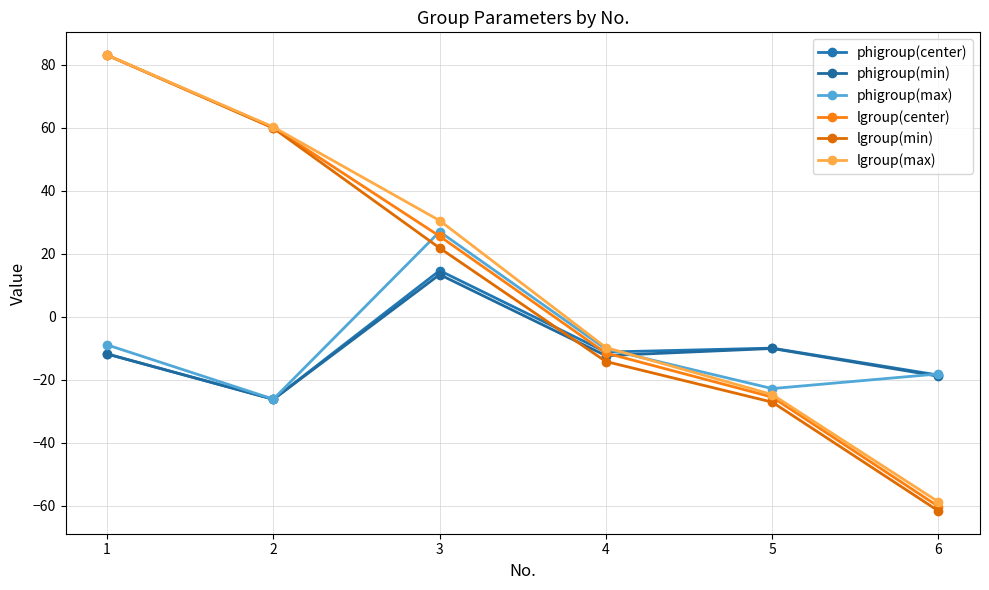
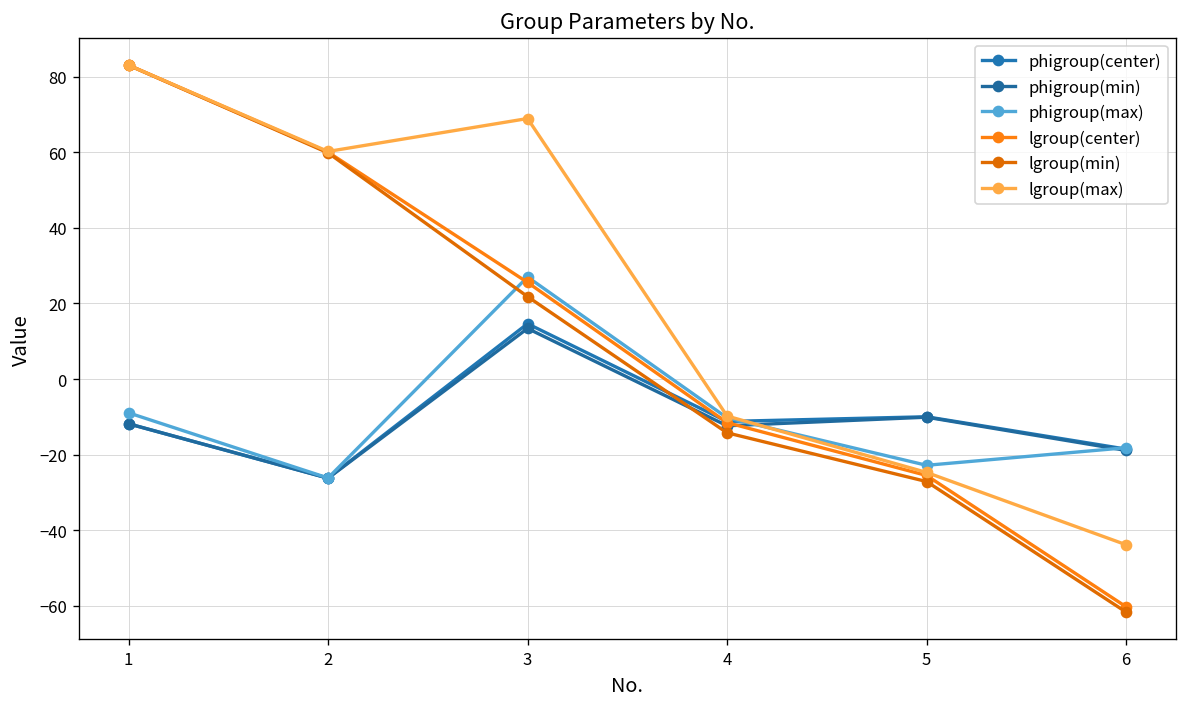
  {
    "phigroup(max)": {
      "1": -9,
      "3": 27,
      "5": -23
    },
    "lgroup(max)": {
-     "3": 31,
+     "3": 69,
      "5": -25,
-     "6": -59
+     "6": -44
    }
  }
